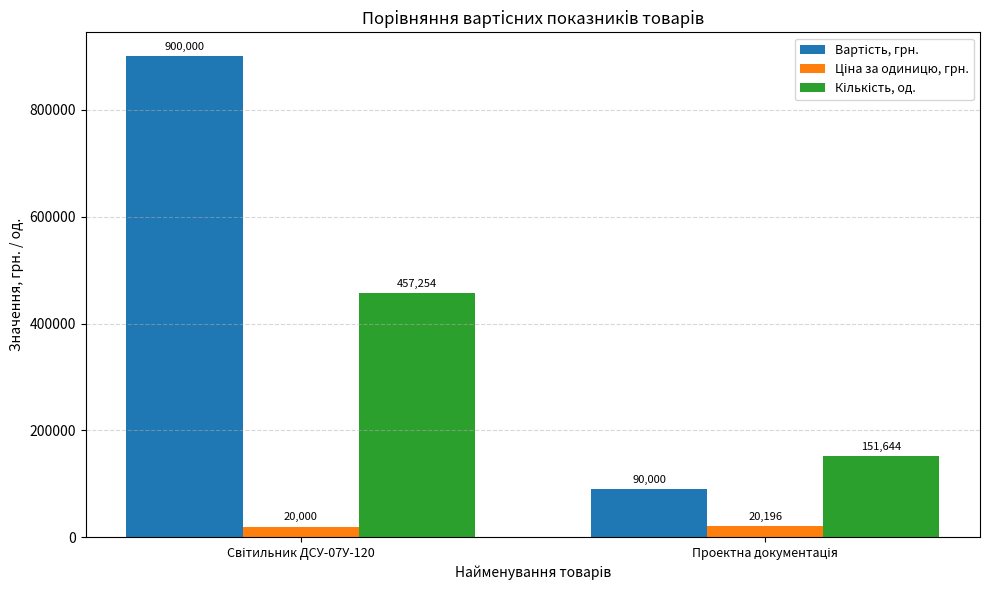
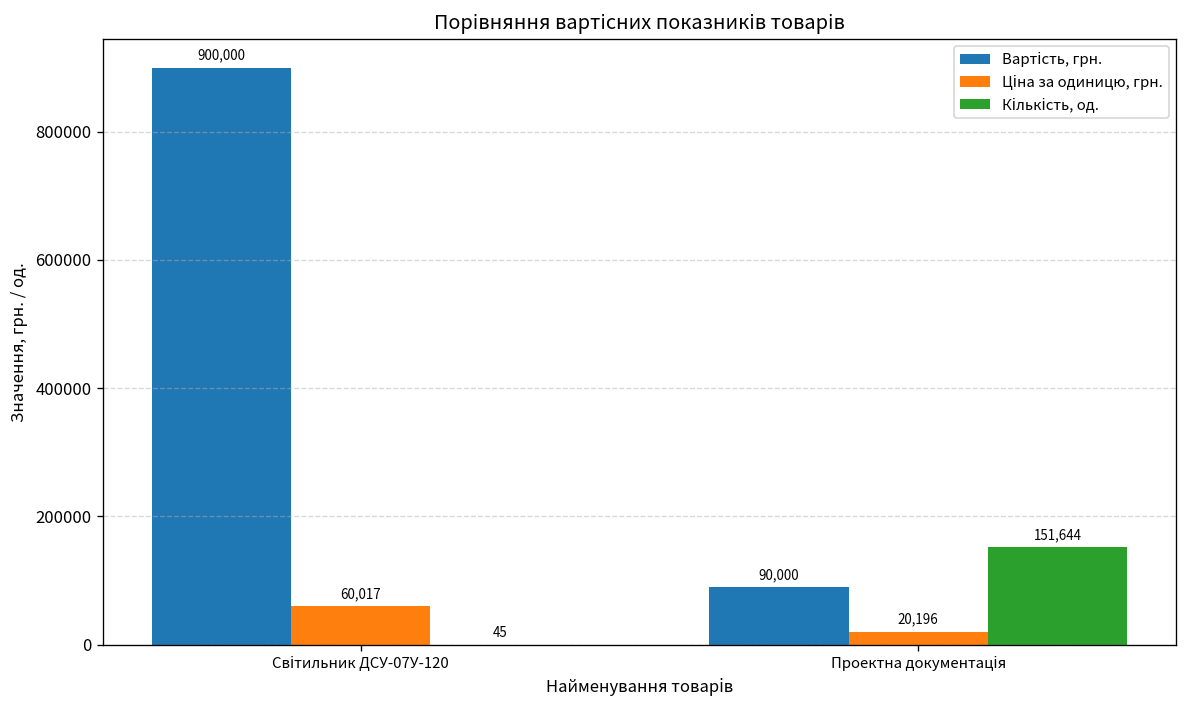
  {
    "Вартість, грн.": {
      "Світильник ДСУ-07У-120": "900,000",
      "Проектна документація": "90,000"
    },
    "Ціна за одиницю, грн.": {
-     "Світильник ДСУ-07У-120": "20,000",
+     "Світильник ДСУ-07У-120": "60,017",
      "Проектна документація": "20,196"
    },
    "Кількість, од.": {
-     "Світильник ДСУ-07У-120": "457,254",
+     "Світильник ДСУ-07У-120": "45",
      "Проектна документація": "151,644"
    }
  }
